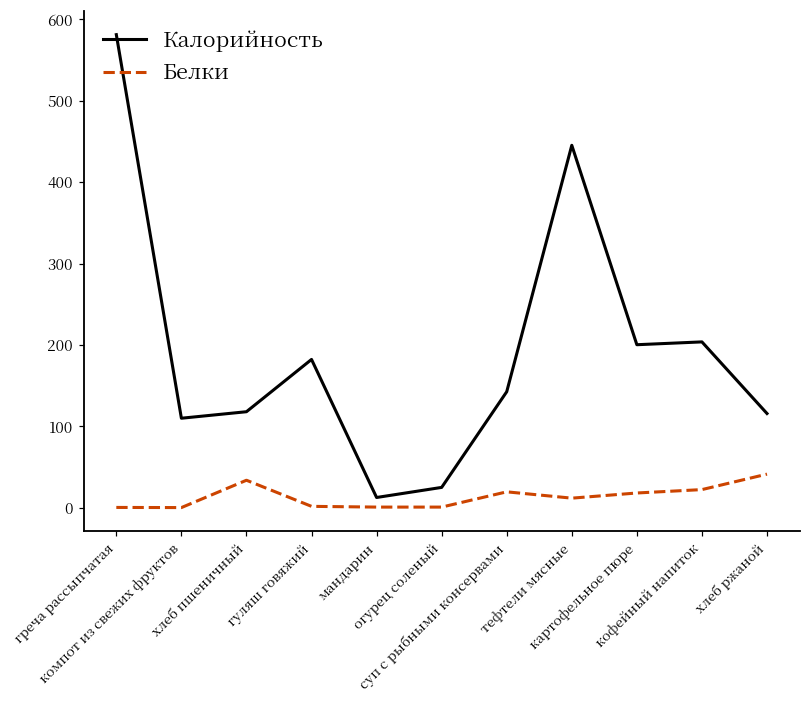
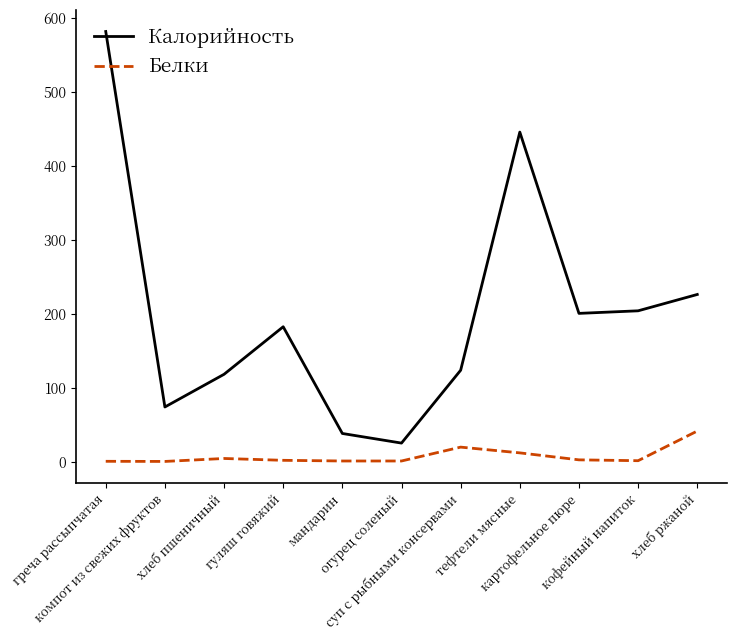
  {
    "Калорийность": {
      "греча рассыпчатая": 580,
-     "компот из свежих фруктов": 110,
+     "компот из свежих фруктов": 70,
      "хлеб пшеничный": 120,
      "гуляш говяжий": 180,
-     "мандарин": 10,
+     "мандарин": 40,
      "огурец соленый": 30,
-     "суп с рыбными консервами": 140,
+     "суп с рыбными консервами": 120,
      "тефтели мясные": 450,
      "картофельное пюре": 200,
      "кофейный напиток": 200,
-     "хлеб ржаной": 120
+     "хлеб ржаной": 230
    },
    "Белки": {
      "греча рассыпчатая": 0,
      "компот из свежих фруктов": 0,
-     "хлеб пшеничный": 30,
+     "хлеб пшеничный": 0,
      "гуляш говяжий": 0,
      "мандарин": 0,
      "огурец соленый": 0,
      "суп с рыбными консервами": 20,
      "тефтели мясные": 10,
-     "картофельное пюре": 20,
-     "кофейный напиток": 20,
+     "картофельное пюре": 0,
+     "кофейный напиток": 0,
      "хлеб ржаной": 40
    }
  }
